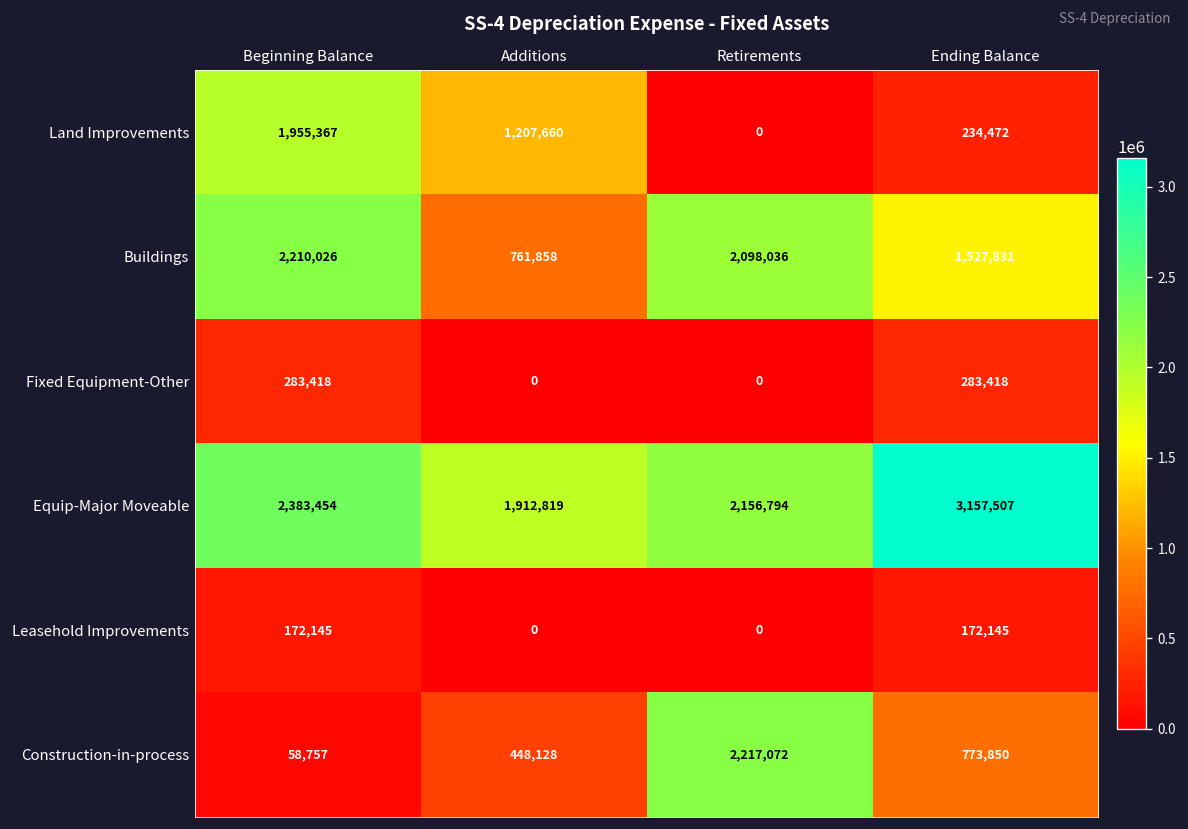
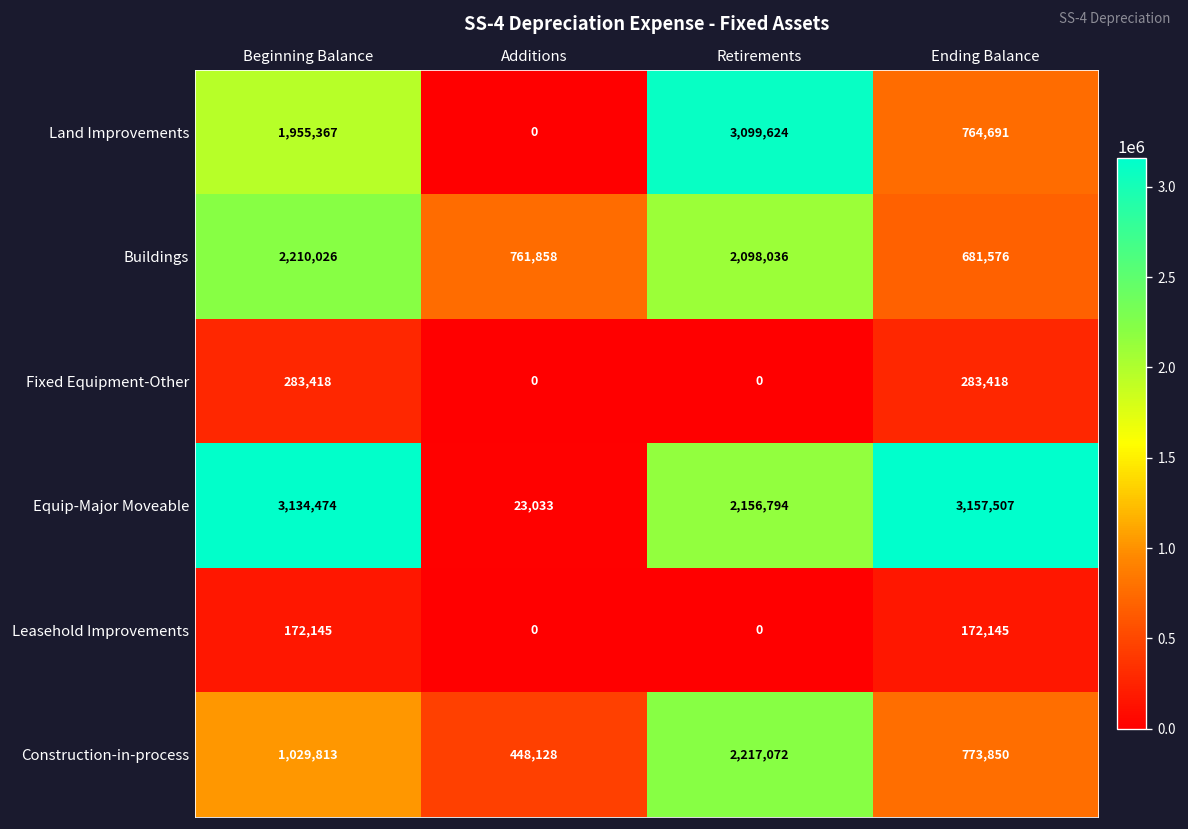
  {
    "Land Improvements": {
      "Beginning Balance": "1,955,367",
-     "Additions": "1,207,660",
-     "Retirements": "0",
-     "Ending Balance": "234,472"
+     "Additions": "0",
+     "Retirements": "3,099,624",
+     "Ending Balance": "764,691"
    },
    "Buildings": {
      "Beginning Balance": "2,210,026",
      "Additions": "761,858",
      "Retirements": "2,098,036",
-     "Ending Balance": "1,527,831"
+     "Ending Balance": "681,576"
    },
    "Fixed Equipment-Other": {
      "Beginning Balance": "283,418",
      "Additions": "0",
      "Retirements": "0",
      "Ending Balance": "283,418"
    },
    "Equip-Major Moveable": {
-     "Beginning Balance": "2,383,454",
-     "Additions": "1,912,819",
+     "Beginning Balance": "3,134,474",
+     "Additions": "23,033",
      "Retirements": "2,156,794",
      "Ending Balance": "3,157,507"
    },
    "Leasehold Improvements": {
      "Beginning Balance": "172,145",
      "Additions": "0",
      "Retirements": "0",
      "Ending Balance": "172,145"
    },
    "Construction-in-process": {
-     "Beginning Balance": "58,757",
+     "Beginning Balance": "1,029,813",
      "Additions": "448,128",
      "Retirements": "2,217,072",
      "Ending Balance": "773,850"
    }
  }
